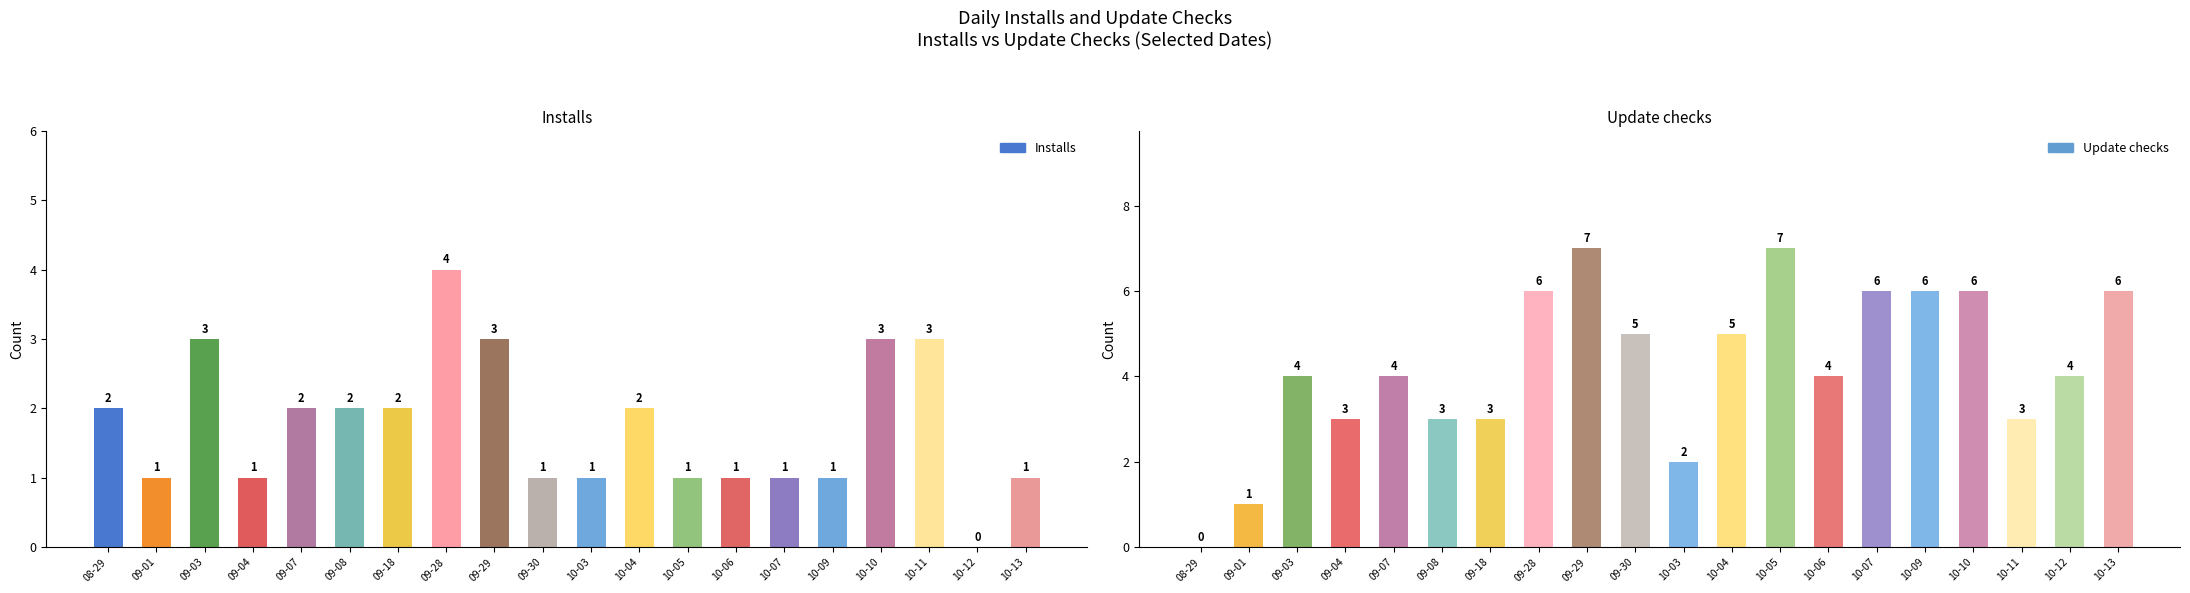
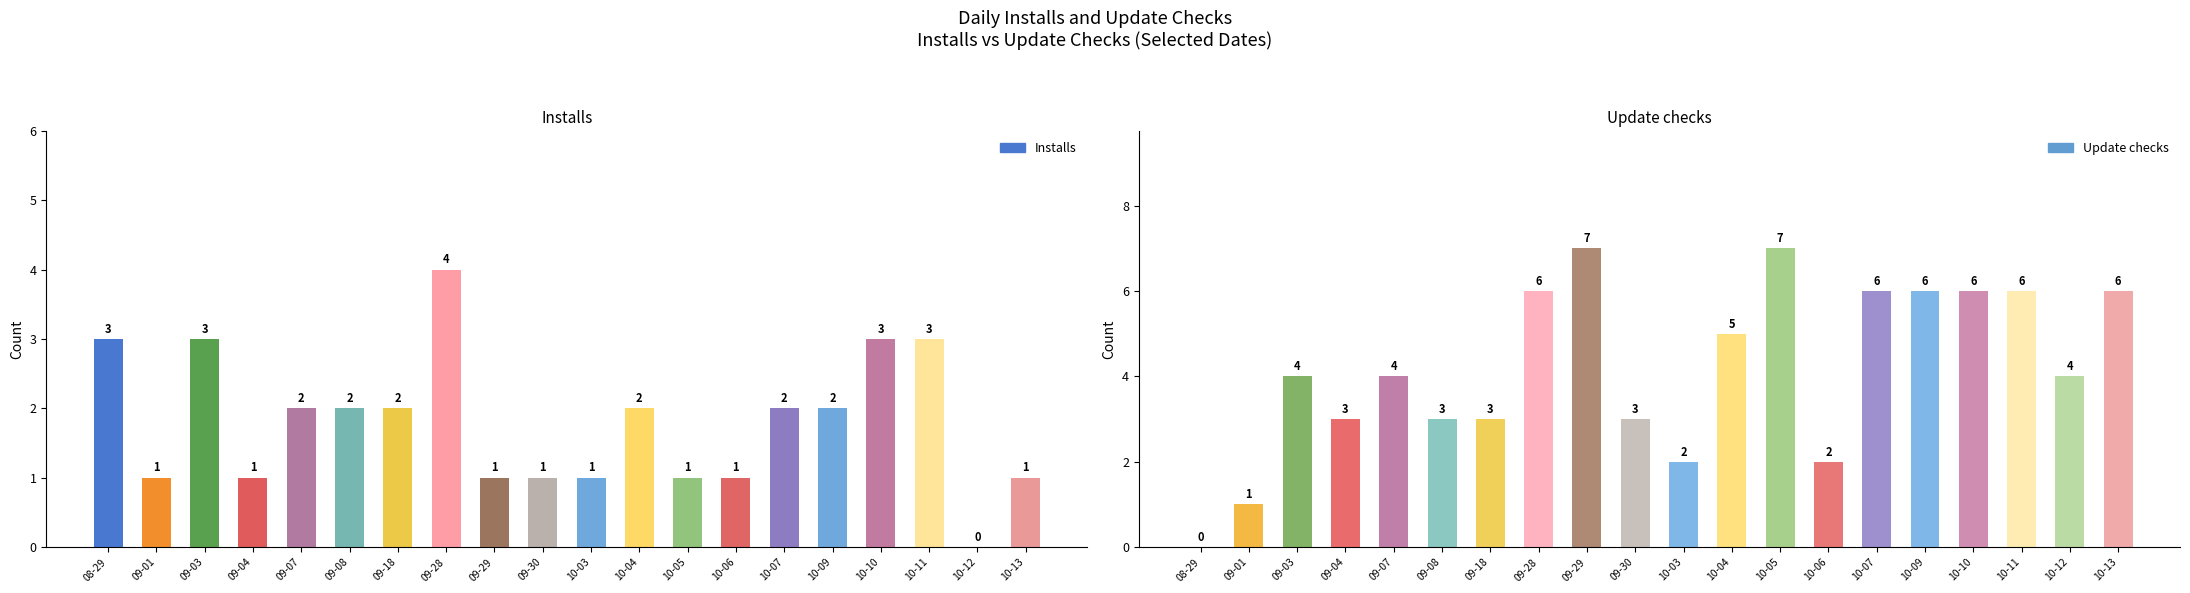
  {
    "Installs": {
-     "08-29": 2,
+     "08-29": 3,
      "09-01": 1,
      "09-03": 3,
      "09-04": 1,
      "09-07": 2,
      "09-08": 2,
      "09-18": 2,
      "09-28": 4,
-     "09-29": 3,
+     "09-29": 1,
      "09-30": 1,
      "10-03": 1,
      "10-04": 2,
      "10-05": 1,
      "10-06": 1,
-     "10-07": 1,
-     "10-09": 1,
+     "10-07": 2,
+     "10-09": 2,
      "10-10": 3,
      "10-11": 3,
      "10-12": 0,
      "10-13": 1
    },
    "Update checks": {
      "08-29": 0,
      "09-01": 1,
      "09-03": 4,
      "09-04": 3,
      "09-07": 4,
      "09-08": 3,
      "09-18": 3,
      "09-28": 6,
      "09-29": 7,
-     "09-30": 5,
+     "09-30": 3,
      "10-03": 2,
      "10-04": 5,
      "10-05": 7,
-     "10-06": 4,
+     "10-06": 2,
      "10-07": 6,
      "10-09": 6,
      "10-10": 6,
-     "10-11": 3,
+     "10-11": 6,
      "10-12": 4,
      "10-13": 6
    }
  }
